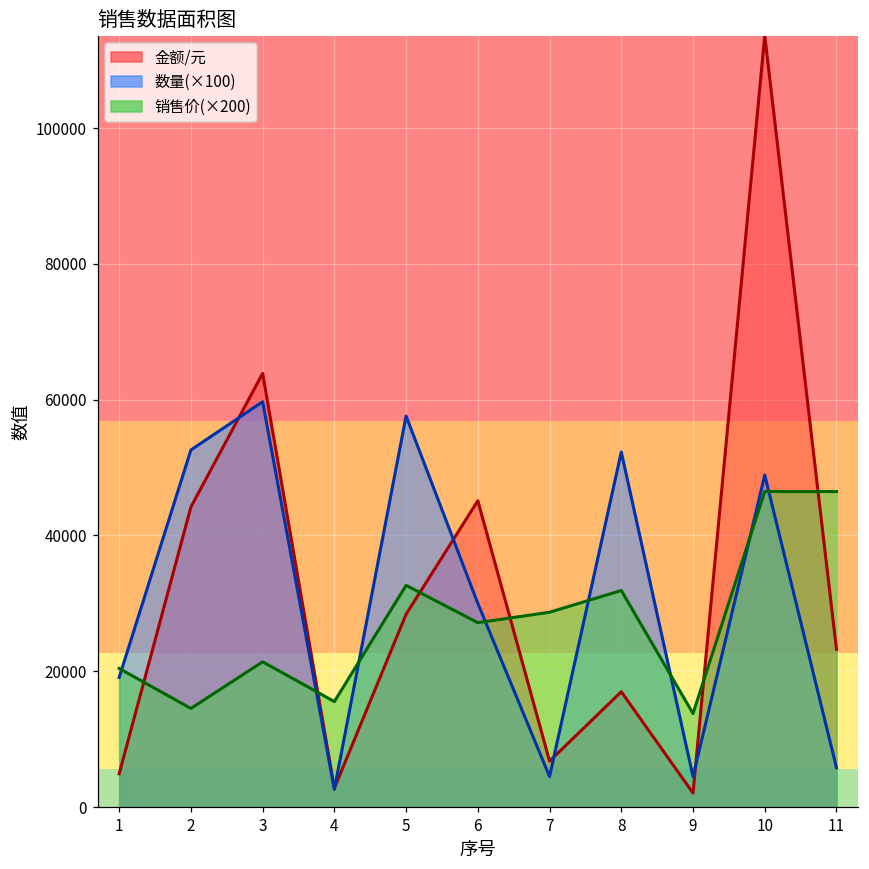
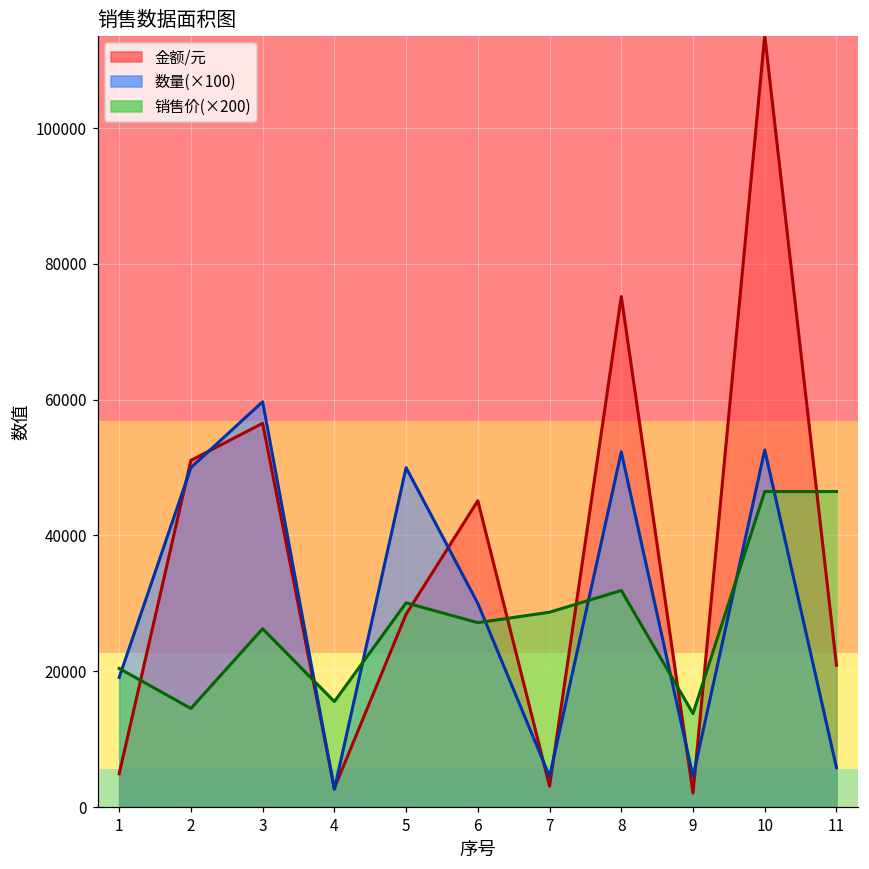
  {
    "金额/元": {
      "1": 5000,
-     "2": 44000,
-     "3": 64000,
+     "2": 51000,
+     "3": 57000,
      "5": 28000,
      "6": 45000,
-     "7": 7000,
-     "8": 17000,
+     "7": 3000,
+     "8": 75000,
      "9": 2000,
      "10": 114000,
-     "11": 23000
+     "11": 21000
    },
    "数量(×100)": {
      "1": 19000,
-     "2": 53000,
+     "2": 50000,
      "3": 60000,
-     "5": 58000,
+     "5": 50000,
      "6": 30000,
      "7": 5000,
      "8": 52000,
      "9": 5000,
-     "10": 49000,
+     "10": 53000,
      "11": 6000
    },
    "销售价(×200)": {
      "1": 20000,
      "2": 15000,
-     "3": 21000,
+     "3": 26000,
      "4": 16000,
-     "5": 33000,
+     "5": 30000,
      "6": 27000,
      "7": 29000,
      "8": 32000,
      "9": 14000,
      "10": 46000,
      "11": 46000
    }
  }
